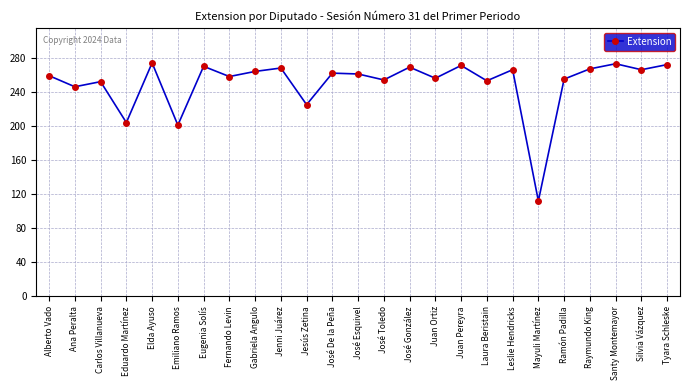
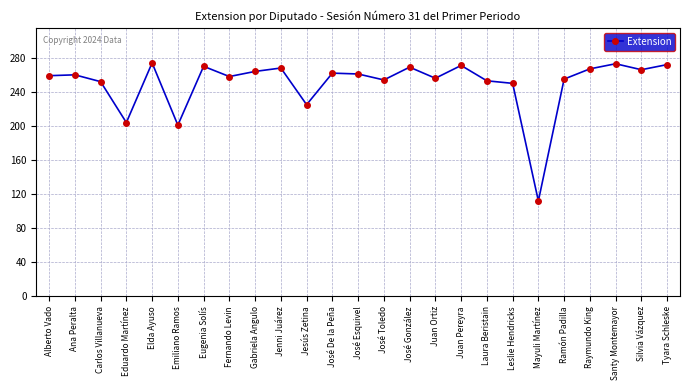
  {
    "Alberto Vado": 260,
-   "Ana Peralta": 250,
+   "Ana Peralta": 260,
    "Carlos Villanueva": 250,
    "Eduardo Martínez": 200,
    "Elda Ayuso": 270,
    "Emiliano Ramos": 200,
    "Eugenia Solís": 270,
    "Fernando Levin": 260,
    "Gabriela Angulo": 260,
    "Jenni Juárez": 270,
    "Jesús Zetina": 230,
    "José De la Peña": 260,
    "José Esquivel": 260,
    "José Toledo": 250,
    "José González": 270,
    "Juan Ortiz": 260,
    "Juan Pereyra": 270,
    "Laura Beristain": 250,
-   "Leslie Hendricks": 270,
+   "Leslie Hendricks": 250,
    "Mayuli Martínez": 110,
    "Ramón Padilla": 260,
    "Raymundo King": 270,
    "Santy Montemayor": 270,
    "Silvia Vázquez": 270,
    "Tyara Schleske": 270
  }
